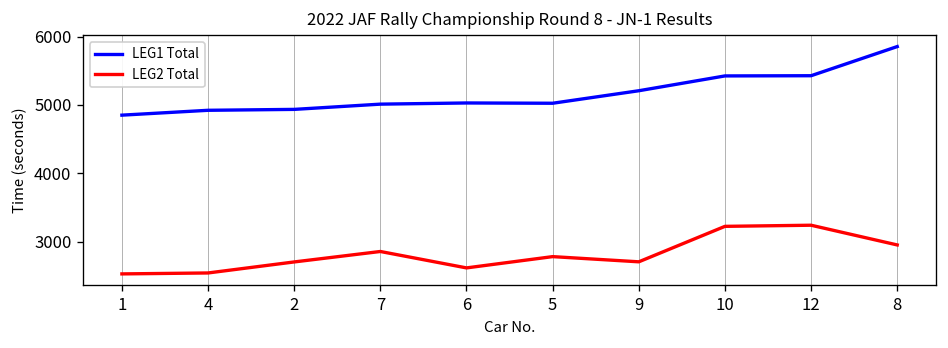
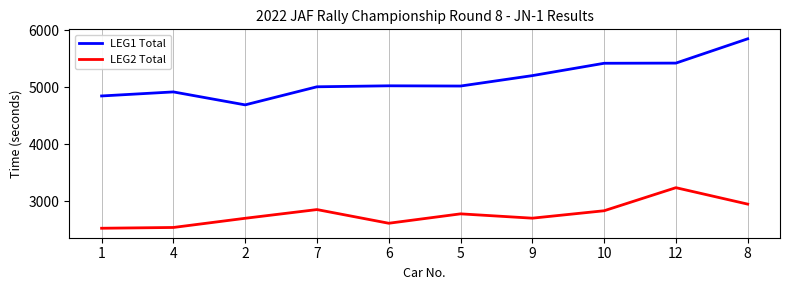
  {
    "LEG1 Total": {
      "1": 4900,
      "4": 4900,
-     "2": 4900,
+     "2": 4700,
      "7": 5000,
      "6": 5000,
      "5": 5000,
      "9": 5200,
      "10": 5400,
      "12": 5400,
      "8": 5900
    },
    "LEG2 Total": {
      "1": 2500,
      "4": 2500,
      "2": 2700,
      "7": 2900,
      "6": 2600,
      "5": 2800,
      "9": 2700,
-     "10": 3200,
+     "10": 2800,
      "12": 3200,
      "8": 3000
    }
  }
